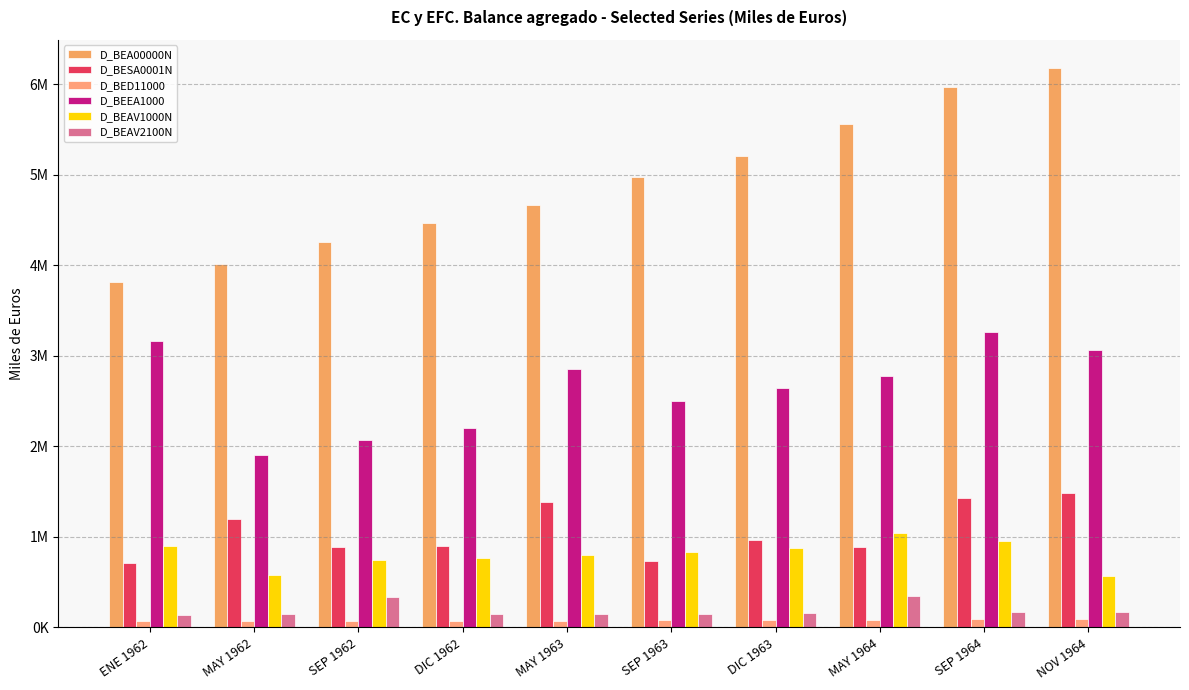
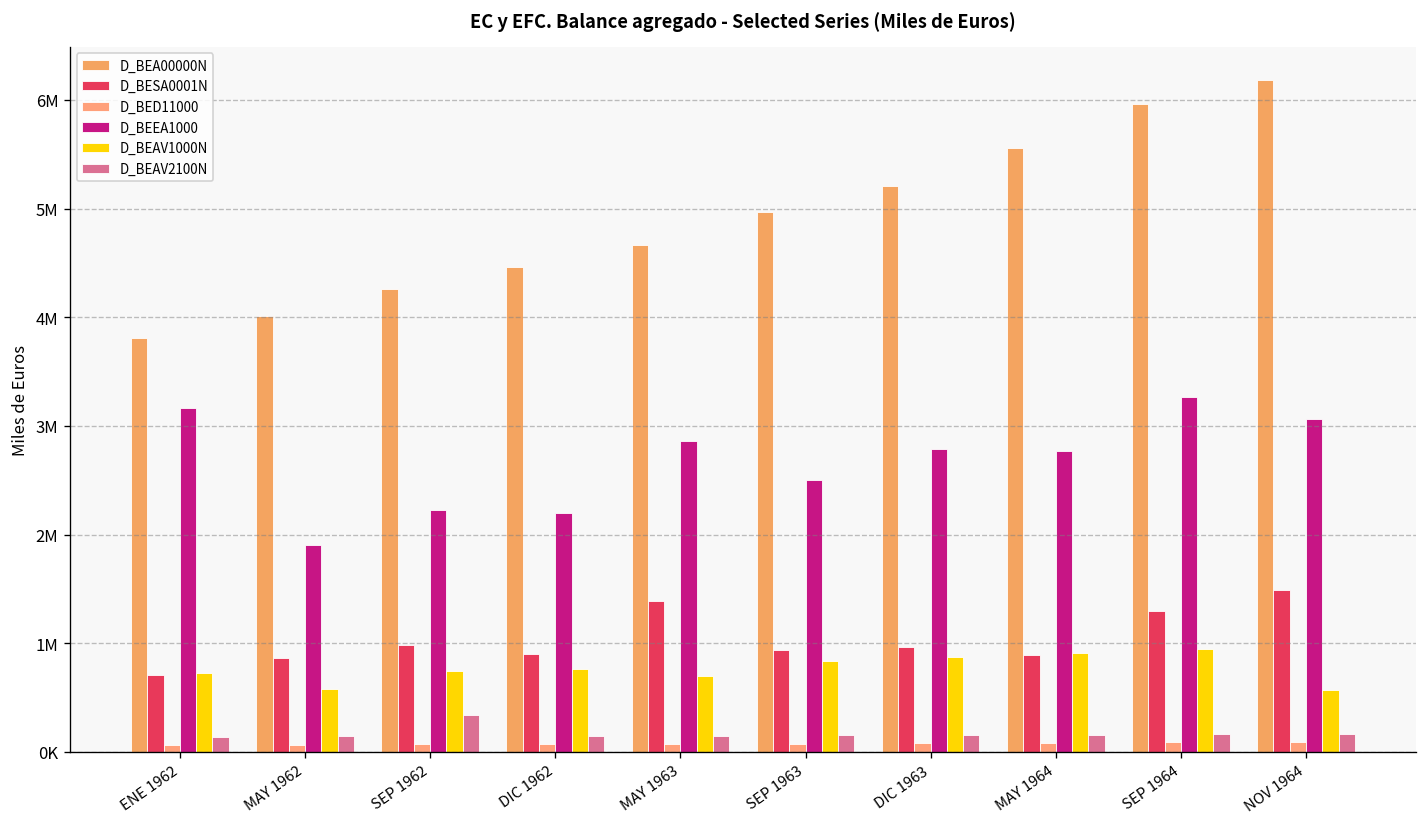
  {
    "D_BESA0001N": {
      "ENE 1962": 700000,
-     "MAY 1962": 1200000,
-     "SEP 1962": 900000,
+     "MAY 1962": 900000,
+     "SEP 1962": 1000000,
      "DIC 1962": 900000,
      "MAY 1963": 1400000,
-     "SEP 1963": 700000,
+     "SEP 1963": 900000,
      "DIC 1963": 1000000,
      "MAY 1964": 900000,
-     "SEP 1964": 1400000,
+     "SEP 1964": 1300000,
      "NOV 1964": 1500000
    },
    "D_BEEA1000": {
      "ENE 1962": 3200000,
      "MAY 1962": 1900000,
-     "SEP 1962": 2100000,
+     "SEP 1962": 2200000,
      "DIC 1962": 2200000,
      "MAY 1963": 2900000,
      "SEP 1963": 2500000,
-     "DIC 1963": 2600000,
+     "DIC 1963": 2800000,
      "MAY 1964": 2800000,
      "SEP 1964": 3300000,
      "NOV 1964": 3100000
    },
    "D_BEAV1000N": {
-     "ENE 1962": 900000,
+     "ENE 1962": 700000,
      "MAY 1962": 600000,
      "SEP 1962": 700000,
      "DIC 1962": 800000,
-     "MAY 1963": 800000,
+     "MAY 1963": 700000,
      "SEP 1963": 800000,
      "DIC 1963": 900000,
-     "MAY 1964": 1000000,
+     "MAY 1964": 900000,
      "SEP 1964": 1000000,
      "NOV 1964": 600000
    },
    "D_BEAV2100N": {
      "ENE 1962": 100000,
      "MAY 1962": 100000,
      "SEP 1962": 300000,
      "DIC 1962": 100000,
      "MAY 1963": 100000,
      "SEP 1963": 200000,
      "DIC 1963": 200000,
-     "MAY 1964": 300000,
+     "MAY 1964": 200000,
      "SEP 1964": 200000,
      "NOV 1964": 200000
    }
  }
